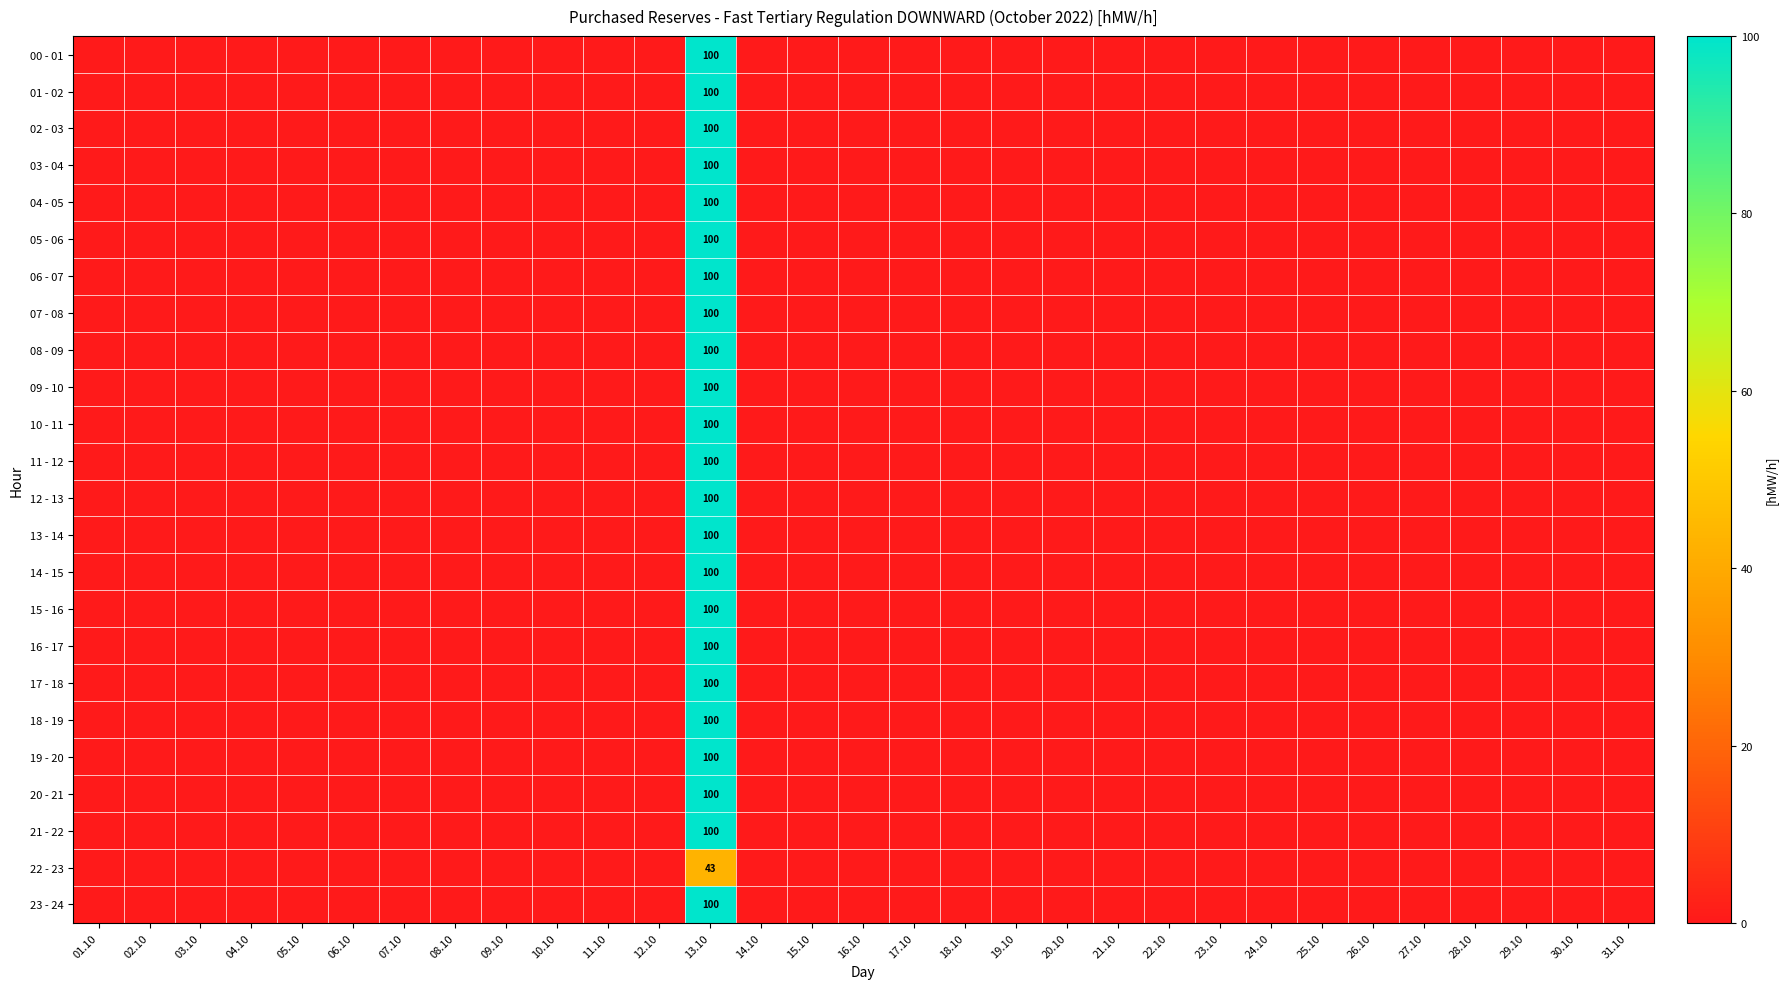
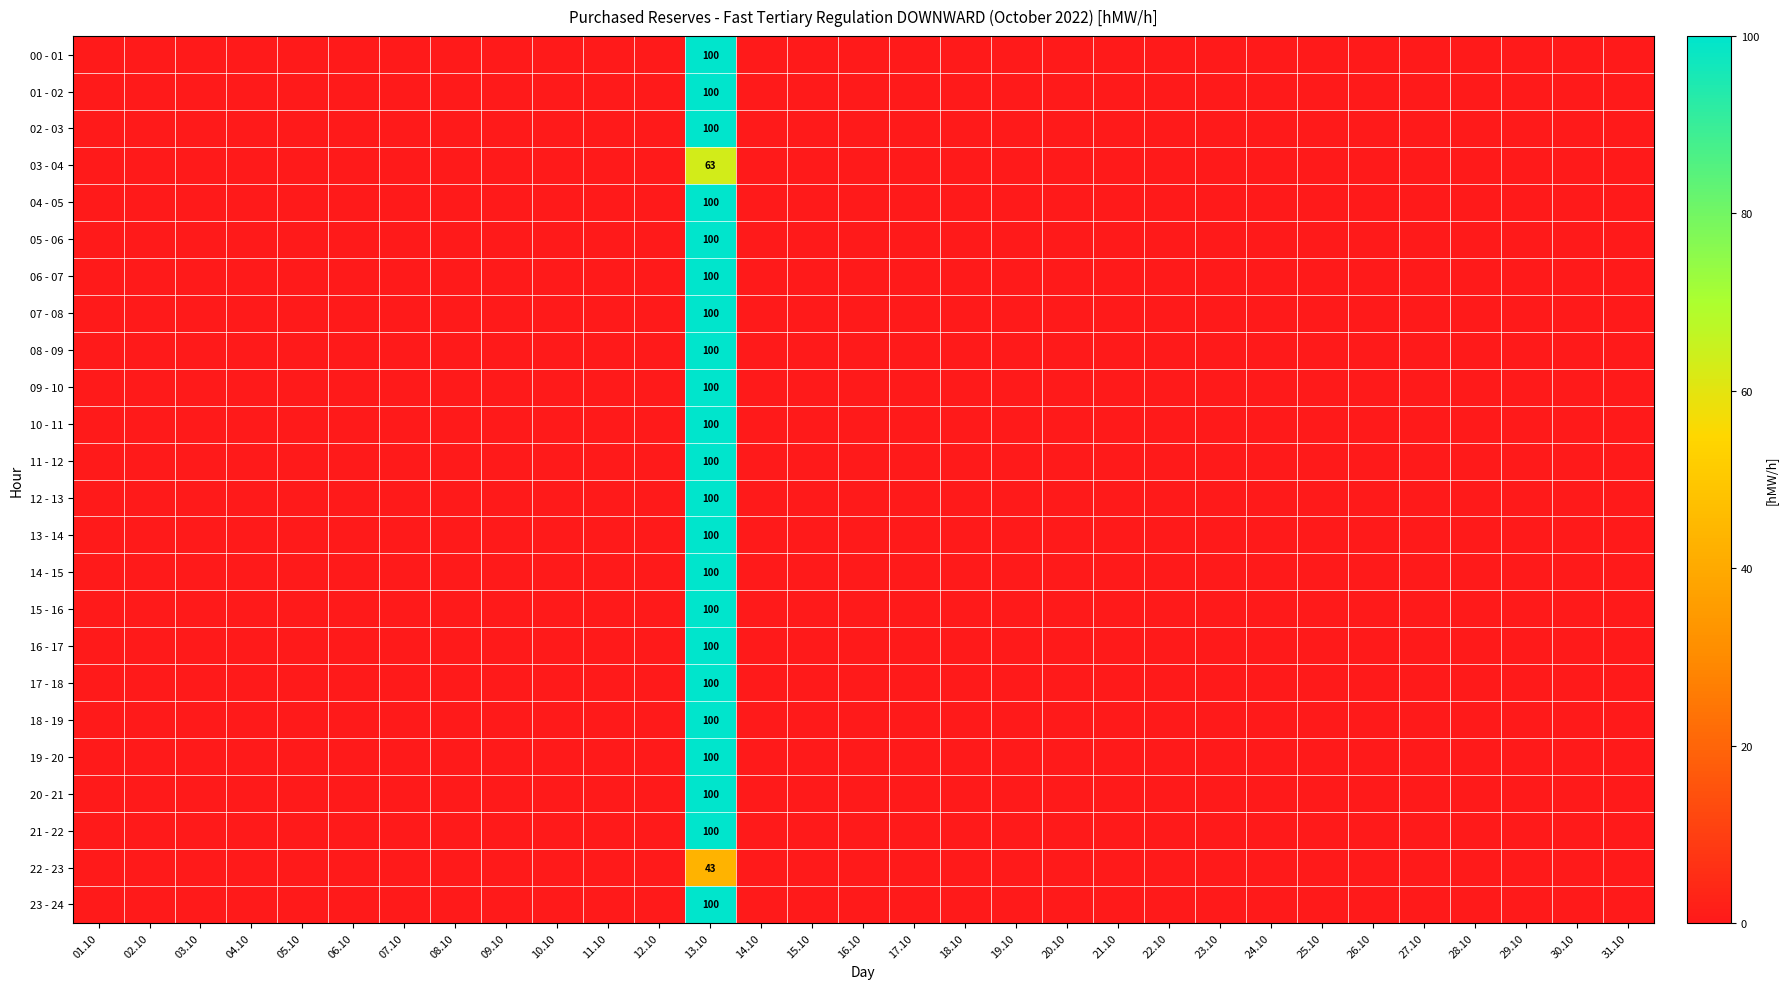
  {
    "00 - 01": {
      "13.10": 100
    },
    "01 - 02": {
      "13.10": 100
    },
    "02 - 03": {
      "13.10": 100
    },
    "03 - 04": {
-     "13.10": 100
+     "13.10": 63
    },
    "04 - 05": {
      "13.10": 100
    },
    "05 - 06": {
      "13.10": 100
    },
    "06 - 07": {
      "13.10": 100
    },
    "07 - 08": {
      "13.10": 100
    },
    "08 - 09": {
      "13.10": 100
    },
    "09 - 10": {
      "13.10": 100
    },
    "10 - 11": {
      "13.10": 100
    },
    "11 - 12": {
      "13.10": 100
    },
    "12 - 13": {
      "13.10": 100
    },
    "13 - 14": {
      "13.10": 100
    },
    "14 - 15": {
      "13.10": 100
    },
    "15 - 16": {
      "13.10": 100
    },
    "16 - 17": {
      "13.10": 100
    },
    "17 - 18": {
      "13.10": 100
    },
    "18 - 19": {
      "13.10": 100
    },
    "19 - 20": {
      "13.10": 100
    },
    "20 - 21": {
      "13.10": 100
    },
    "21 - 22": {
      "13.10": 100
    },
    "22 - 23": {
      "13.10": 43
    },
    "23 - 24": {
      "13.10": 100
    }
  }
